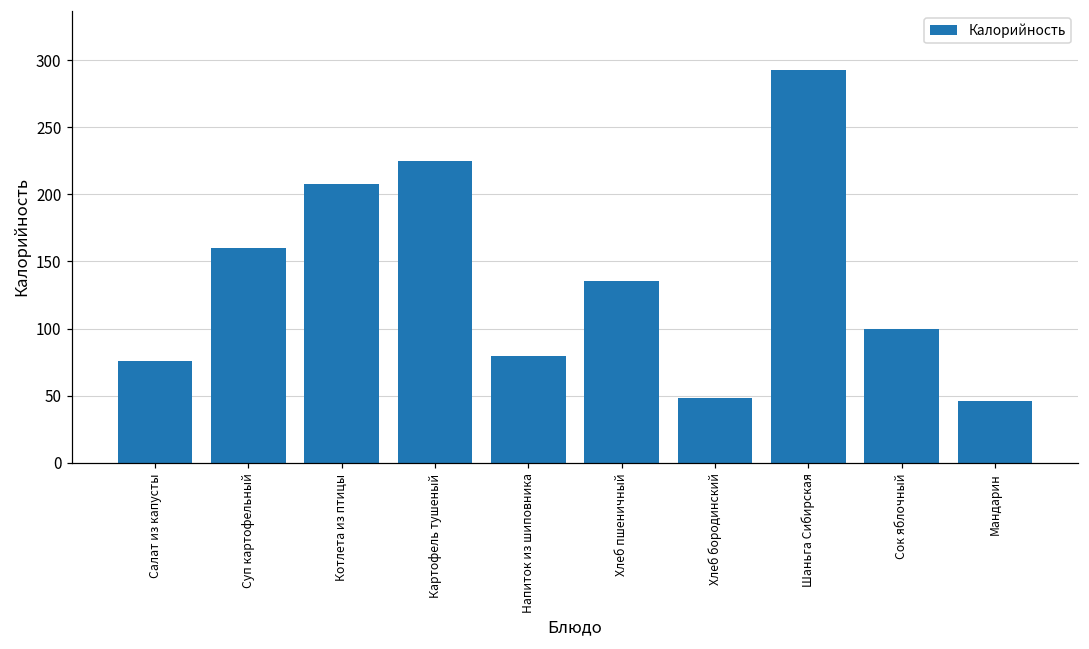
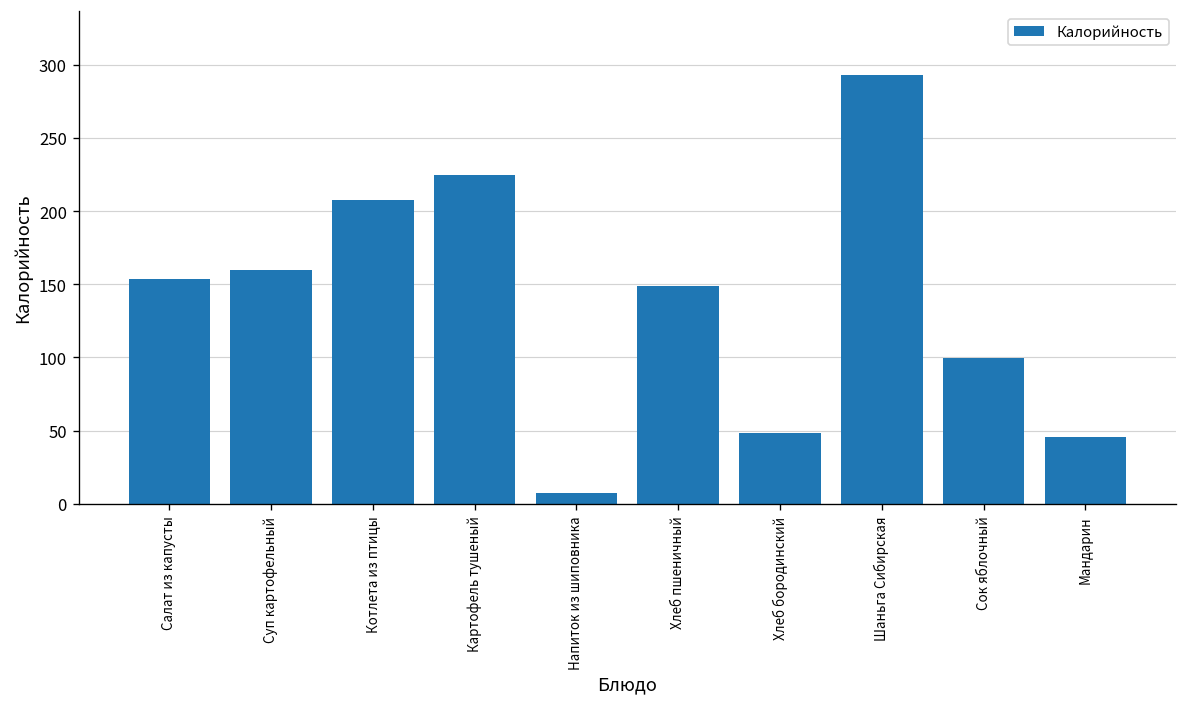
  {
-   "Салат из капусты": 76,
+   "Салат из капусты": 154,
    "Суп картофельный": 160,
    "Котлета из птицы": 207,
    "Картофель тушеный": 225,
-   "Напиток из шиповника": 80,
-   "Хлеб пшеничный": 135,
+   "Напиток из шиповника": 8,
+   "Хлеб пшеничный": 149,
    "Хлеб бородинский": 49,
    "Шаньга Сибирская": 293,
    "Сок яблочный": 100,
    "Мандарин": 46
  }
